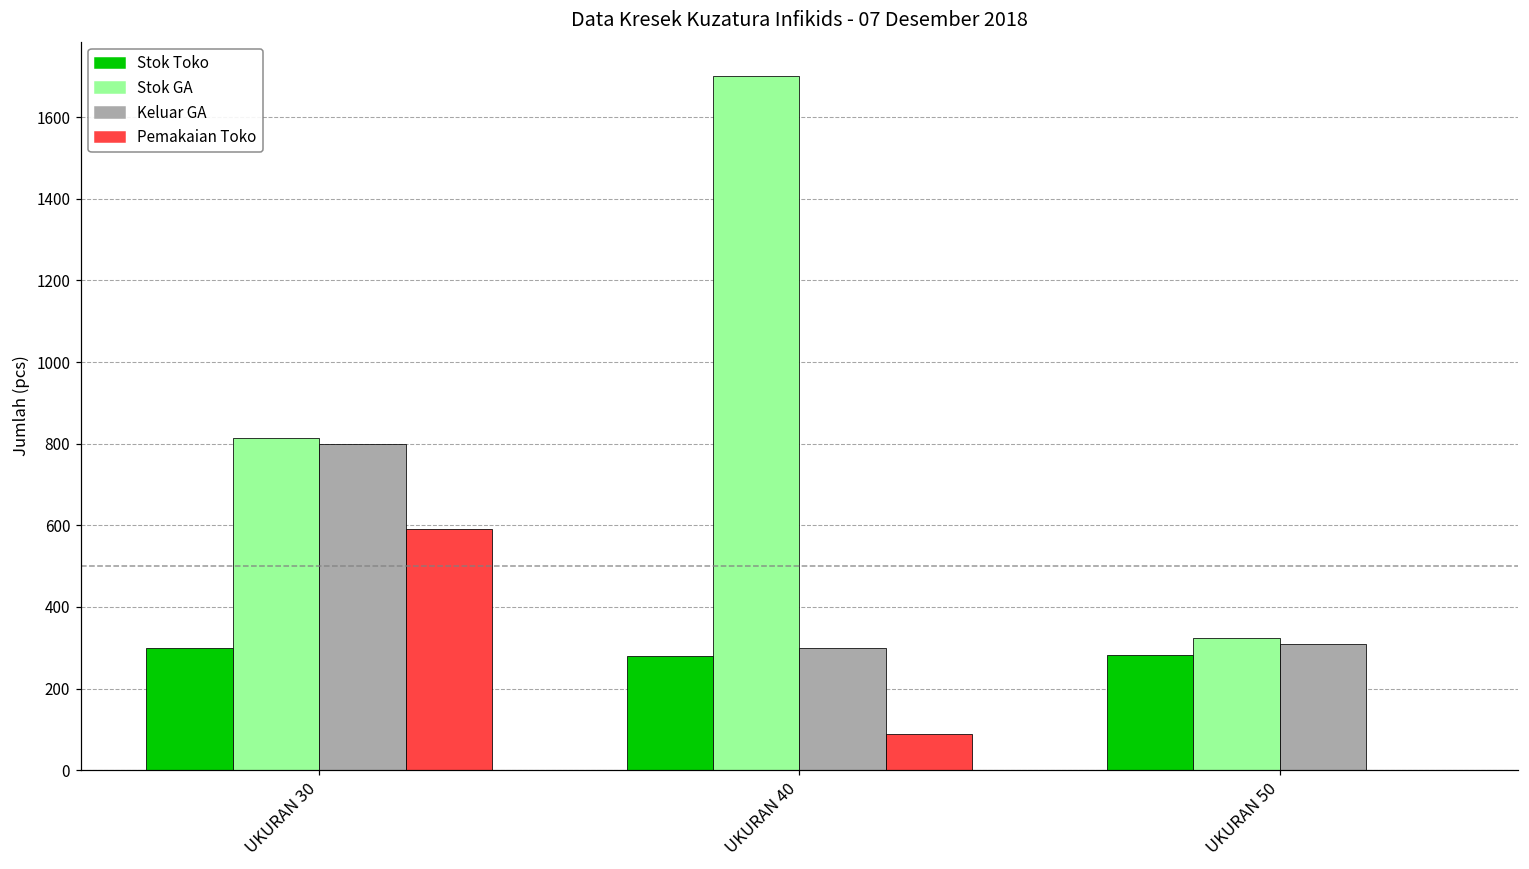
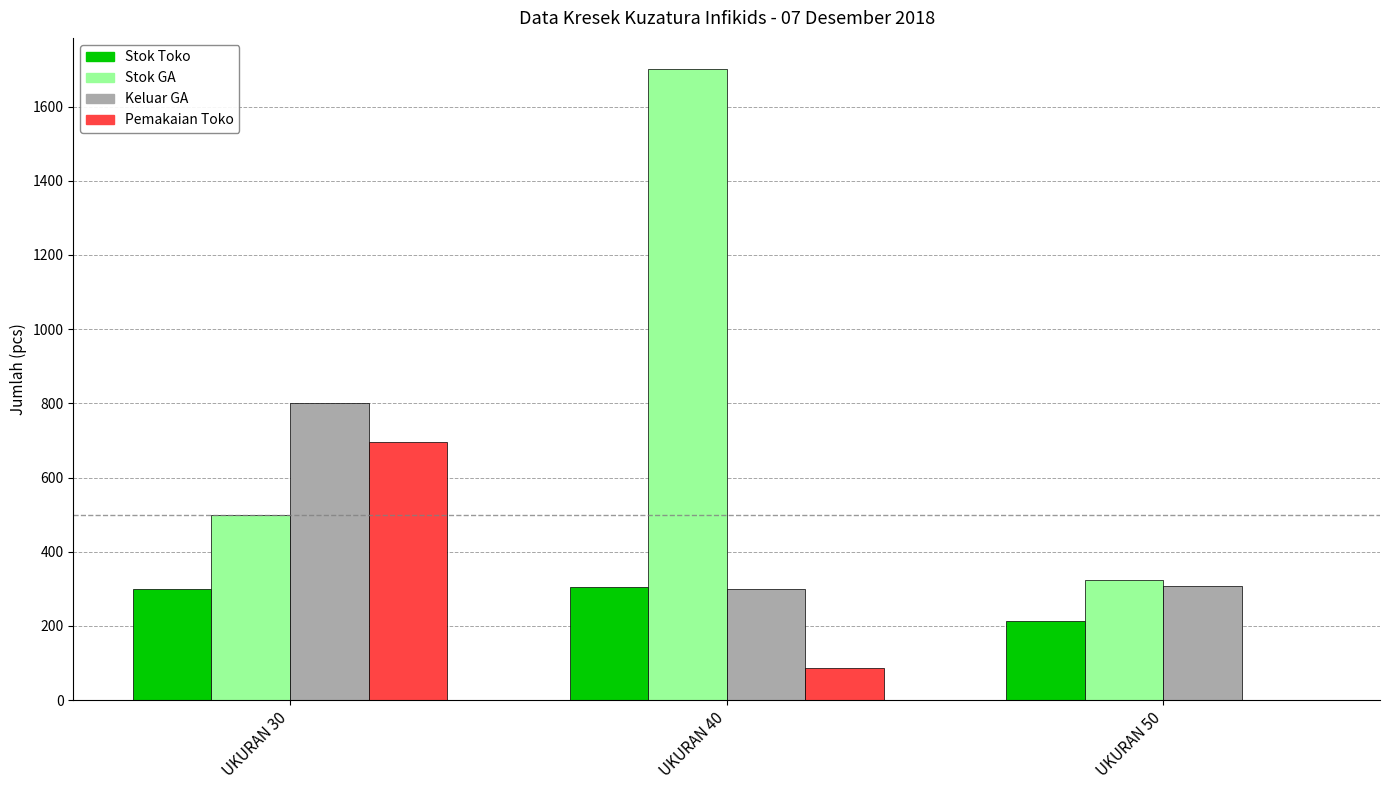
  {
    "Stok Toko": {
      "UKURAN 30": 300,
-     "UKURAN 40": 280,
-     "UKURAN 50": 280
+     "UKURAN 40": 310,
+     "UKURAN 50": 210
    },
    "Stok GA": {
-     "UKURAN 30": 820,
+     "UKURAN 30": 500,
      "UKURAN 40": 1700,
      "UKURAN 50": 330
    },
    "Keluar GA": {
      "UKURAN 30": 800,
      "UKURAN 40": 300,
      "UKURAN 50": 310
    },
    "Pemakaian Toko": {
-     "UKURAN 30": 590,
+     "UKURAN 30": 700,
      "UKURAN 40": 90,
      "UKURAN 50": 0
    }
  }
